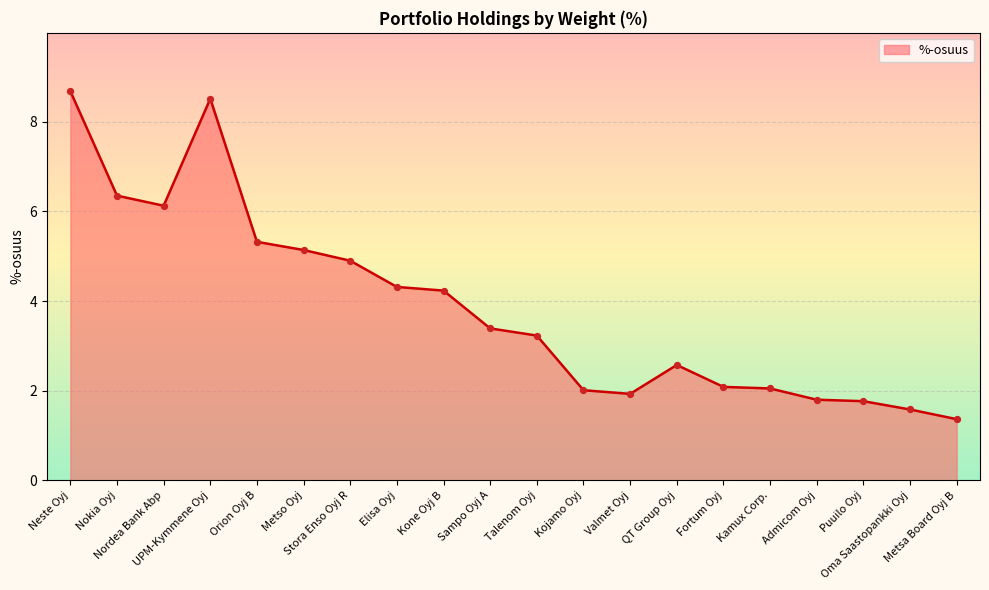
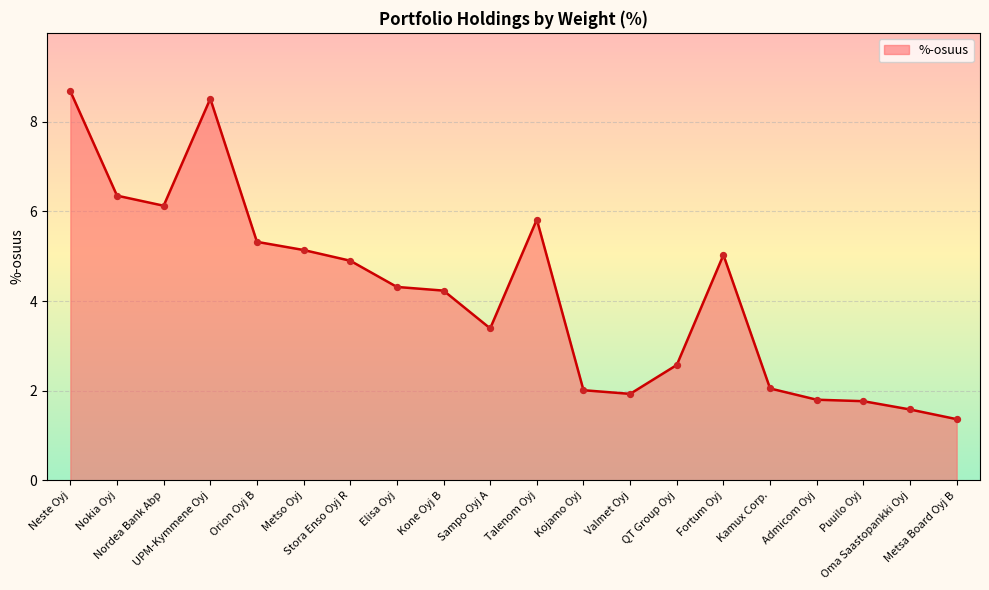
  {
    "Neste Oyj": 8.7,
    "Nokia Oyj": 6.4,
    "Nordea Bank Abp": 6.1,
    "UPM-Kymmene Oyj": 8.5,
    "Orion Oyj B": 5.3,
    "Metso Oyj": 5.1,
    "Stora Enso Oyj R": 4.9,
    "Elisa Oyj": 4.3,
    "Kone Oyj B": 4.2,
    "Sampo Oyj A": 3.4,
-   "Talenom Oyj": 3.2,
+   "Talenom Oyj": 5.8,
    "Kojamo Oyj": 2.0,
    "Valmet Oyj": 1.9,
    "QT Group Oyj": 2.6,
-   "Fortum Oyj": 2.1,
+   "Fortum Oyj": 5.0,
    "Kamux Corp.": 2.0,
    "Admicom Oyj": 1.8,
    "Puuilo Oyj": 1.8,
    "Oma Saastopankki Oyj": 1.6,
    "Metsa Board Oyj B": 1.4
  }
